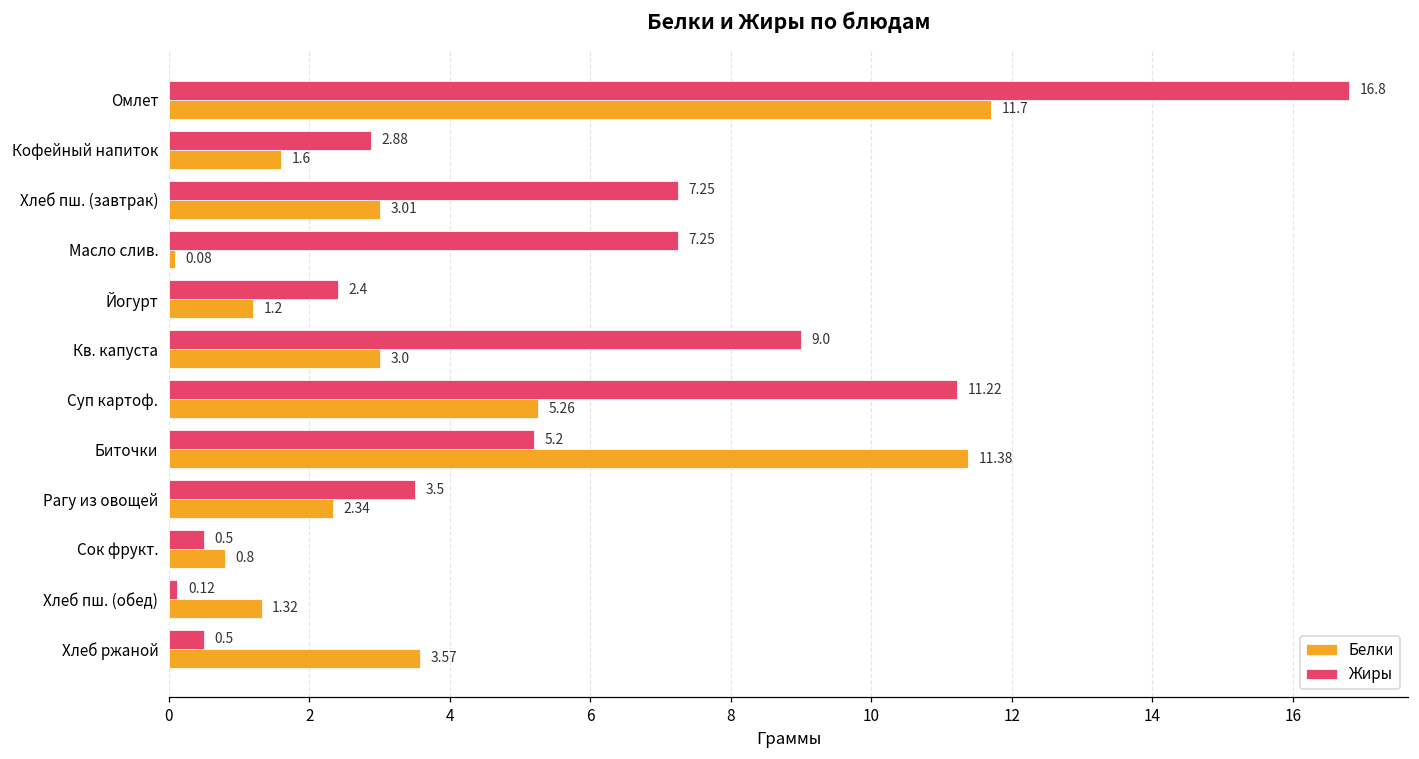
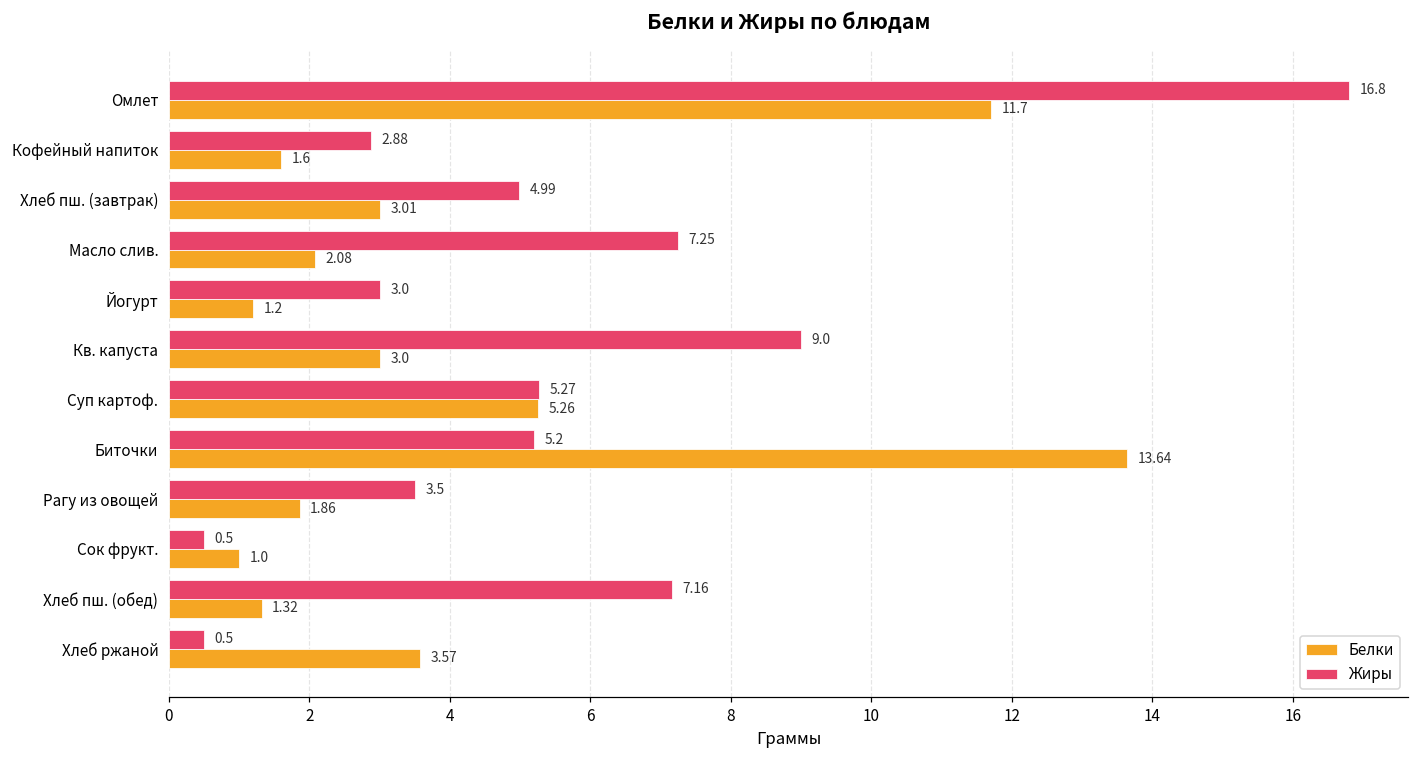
  {
    "Белки": {
      "Омлет": 11.7,
      "Кофейный напиток": 1.6,
      "Хлеб пш. (завтрак)": 3.01,
-     "Масло слив.": 0.08,
+     "Масло слив.": 2.08,
      "Йогурт": 1.2,
      "Кв. капуста": 3.0,
      "Суп картоф.": 5.26,
-     "Биточки": 11.38,
-     "Рагу из овощей": 2.34,
-     "Сок фрукт.": 0.8,
+     "Биточки": 13.64,
+     "Рагу из овощей": 1.86,
+     "Сок фрукт.": 1.0,
      "Хлеб пш. (обед)": 1.32,
      "Хлеб ржаной": 3.57
    },
    "Жиры": {
      "Омлет": 16.8,
      "Кофейный напиток": 2.88,
-     "Хлеб пш. (завтрак)": 7.25,
+     "Хлеб пш. (завтрак)": 4.99,
      "Масло слив.": 7.25,
-     "Йогурт": 2.4,
+     "Йогурт": 3.0,
      "Кв. капуста": 9.0,
-     "Суп картоф.": 11.22,
+     "Суп картоф.": 5.27,
      "Биточки": 5.2,
      "Рагу из овощей": 3.5,
      "Сок фрукт.": 0.5,
-     "Хлеб пш. (обед)": 0.12,
+     "Хлеб пш. (обед)": 7.16,
      "Хлеб ржаной": 0.5
    }
  }
